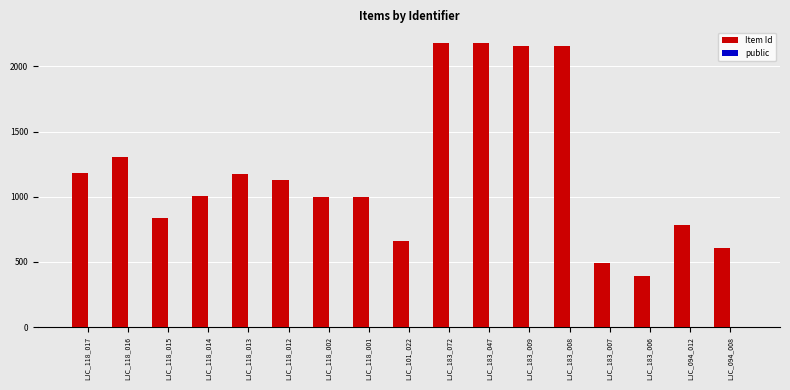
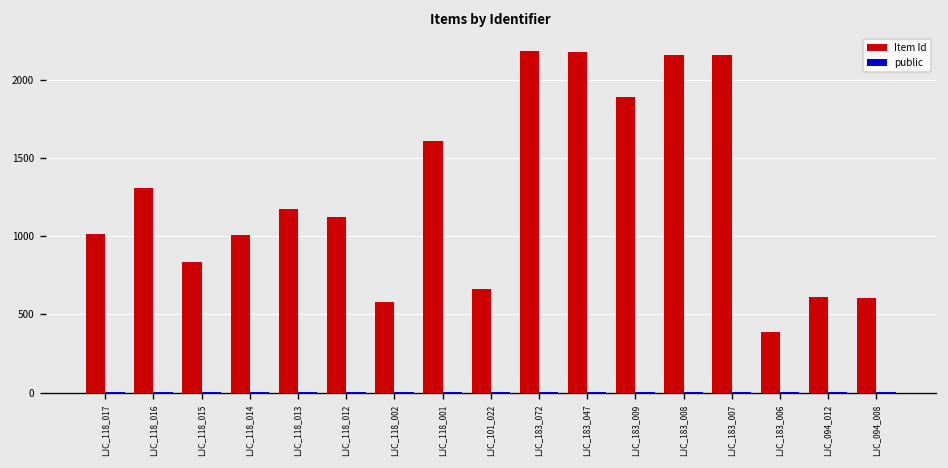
  {
    "Item Id": {
-     "LJC_118_017": 1180,
+     "LJC_118_017": 1010,
      "LJC_118_016": 1310,
      "LJC_118_015": 840,
      "LJC_118_014": 1010,
      "LJC_118_013": 1170,
      "LJC_118_012": 1130,
-     "LJC_118_002": 1000,
-     "LJC_118_001": 1000,
+     "LJC_118_002": 580,
+     "LJC_118_001": 1610,
      "LJC_101_022": 660,
      "LJC_183_072": 2180,
      "LJC_183_047": 2180,
-     "LJC_183_009": 2160,
+     "LJC_183_009": 1890,
      "LJC_183_008": 2160,
-     "LJC_183_007": 490,
+     "LJC_183_007": 2160,
      "LJC_183_006": 390,
-     "LJC_094_012": 790,
+     "LJC_094_012": 610,
      "LJC_094_008": 610
    }
  }
